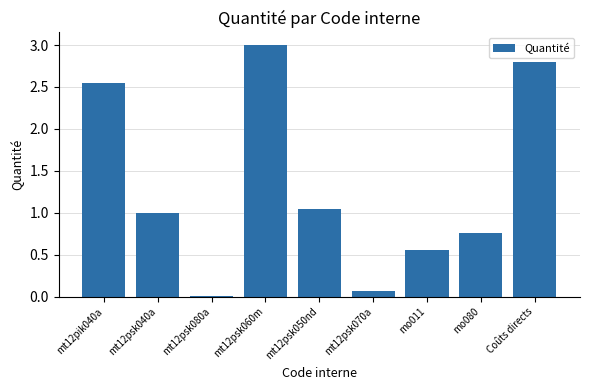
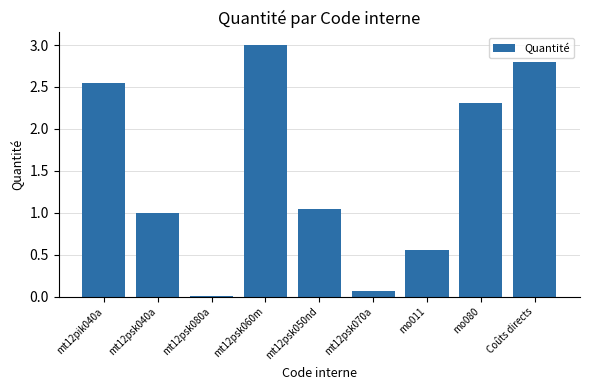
  {
    "mt12pik040a": 2.6,
    "mt12psk040a": 1.0,
    "mt12psk060m": 3.0,
    "mt12psk050nd": 1.1,
    "mt12psk070a": 0.1,
    "mo011": 0.6,
-   "mo080": 0.8,
+   "mo080": 2.3,
    "Coûts directs": 2.8
  }
